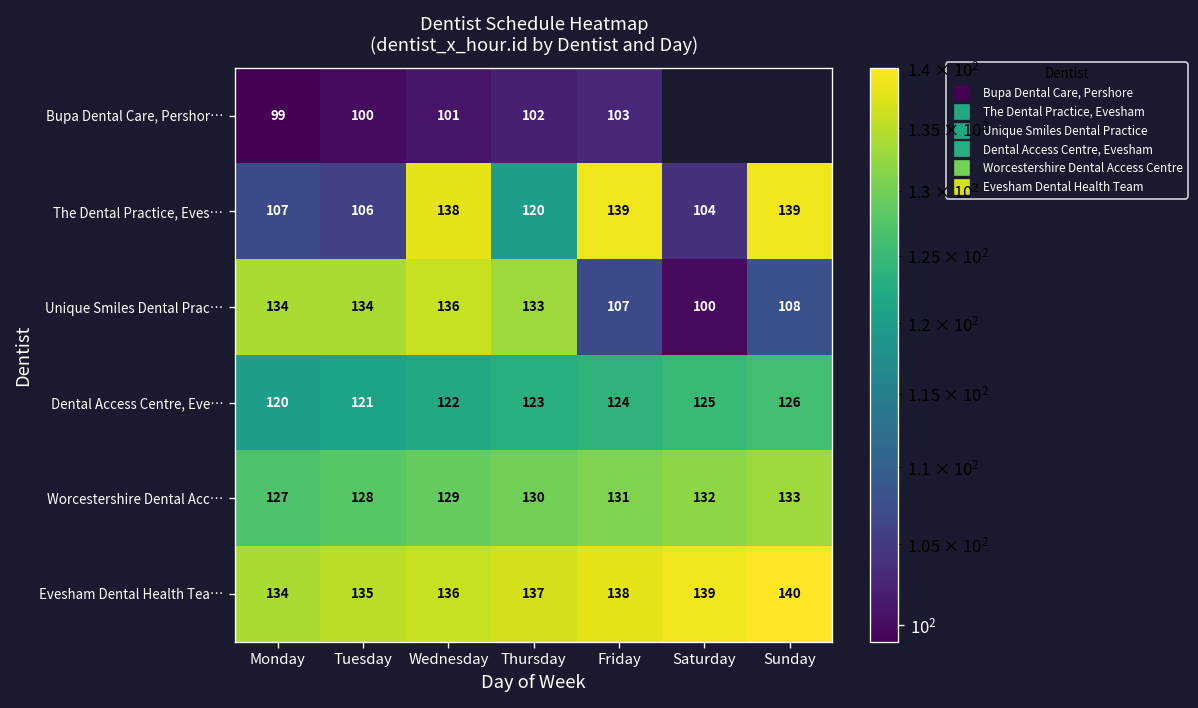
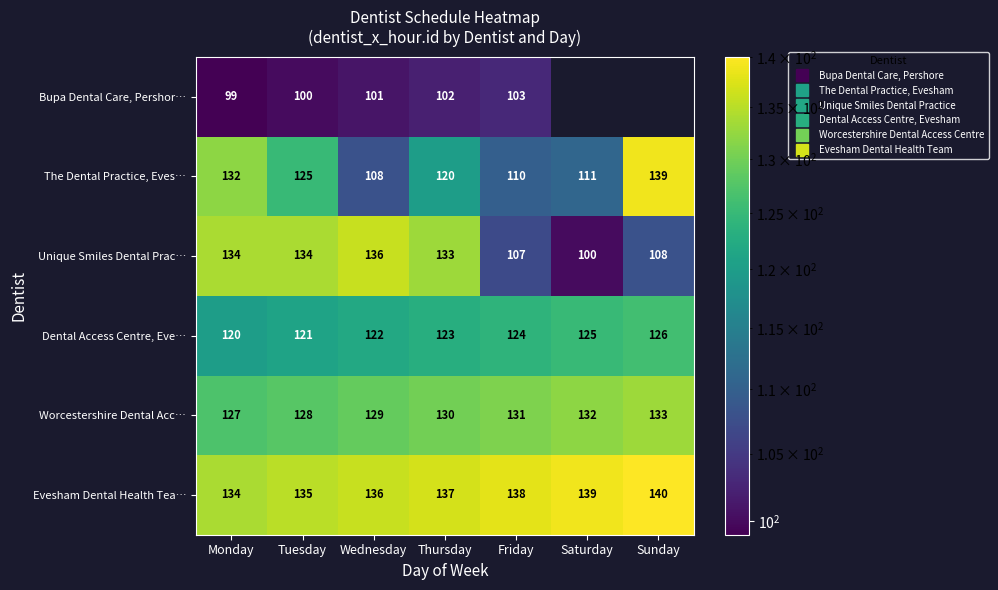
  {
    "Bupa Dental Care, Pershor…": {
      "Monday": 99,
      "Tuesday": 100,
      "Wednesday": 101,
      "Thursday": 102,
      "Friday": 103
    },
    "The Dental Practice, Eves…": {
-     "Monday": 107,
-     "Tuesday": 106,
-     "Wednesday": 138,
+     "Monday": 132,
+     "Tuesday": 125,
+     "Wednesday": 108,
      "Thursday": 120,
-     "Friday": 139,
-     "Saturday": 104,
+     "Friday": 110,
+     "Saturday": 111,
      "Sunday": 139
    },
    "Unique Smiles Dental Prac…": {
      "Monday": 134,
      "Tuesday": 134,
      "Wednesday": 136,
      "Thursday": 133,
      "Friday": 107,
      "Saturday": 100,
      "Sunday": 108
    },
    "Dental Access Centre, Eve…": {
      "Monday": 120,
      "Tuesday": 121,
      "Wednesday": 122,
      "Thursday": 123,
      "Friday": 124,
      "Saturday": 125,
      "Sunday": 126
    },
    "Worcestershire Dental Acc…": {
      "Monday": 127,
      "Tuesday": 128,
      "Wednesday": 129,
      "Thursday": 130,
      "Friday": 131,
      "Saturday": 132,
      "Sunday": 133
    },
    "Evesham Dental Health Tea…": {
      "Monday": 134,
      "Tuesday": 135,
      "Wednesday": 136,
      "Thursday": 137,
      "Friday": 138,
      "Saturday": 139,
      "Sunday": 140
    }
  }
